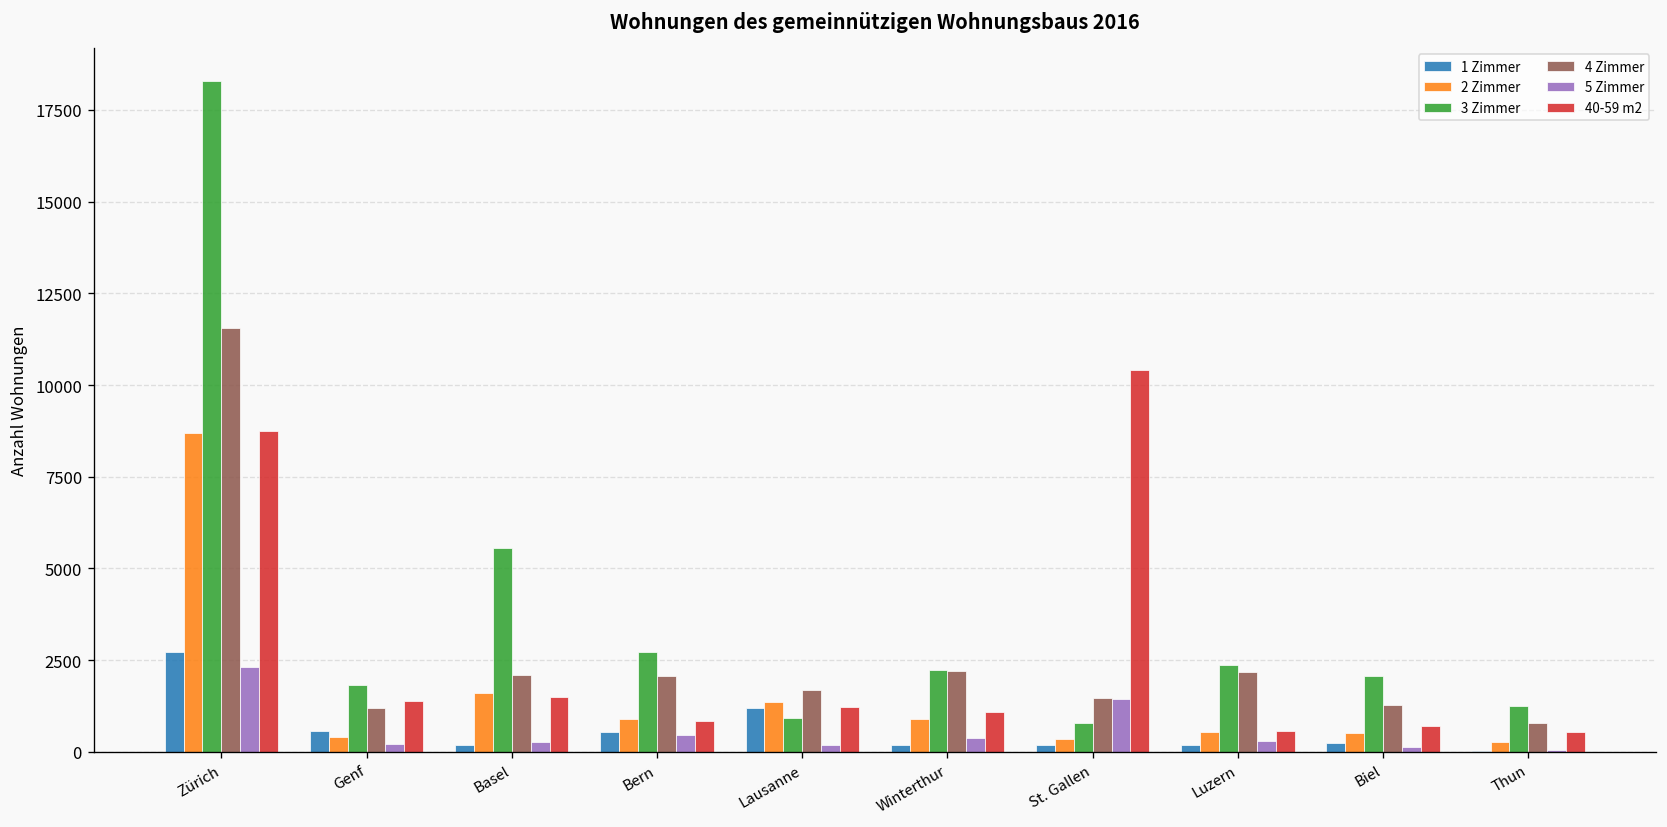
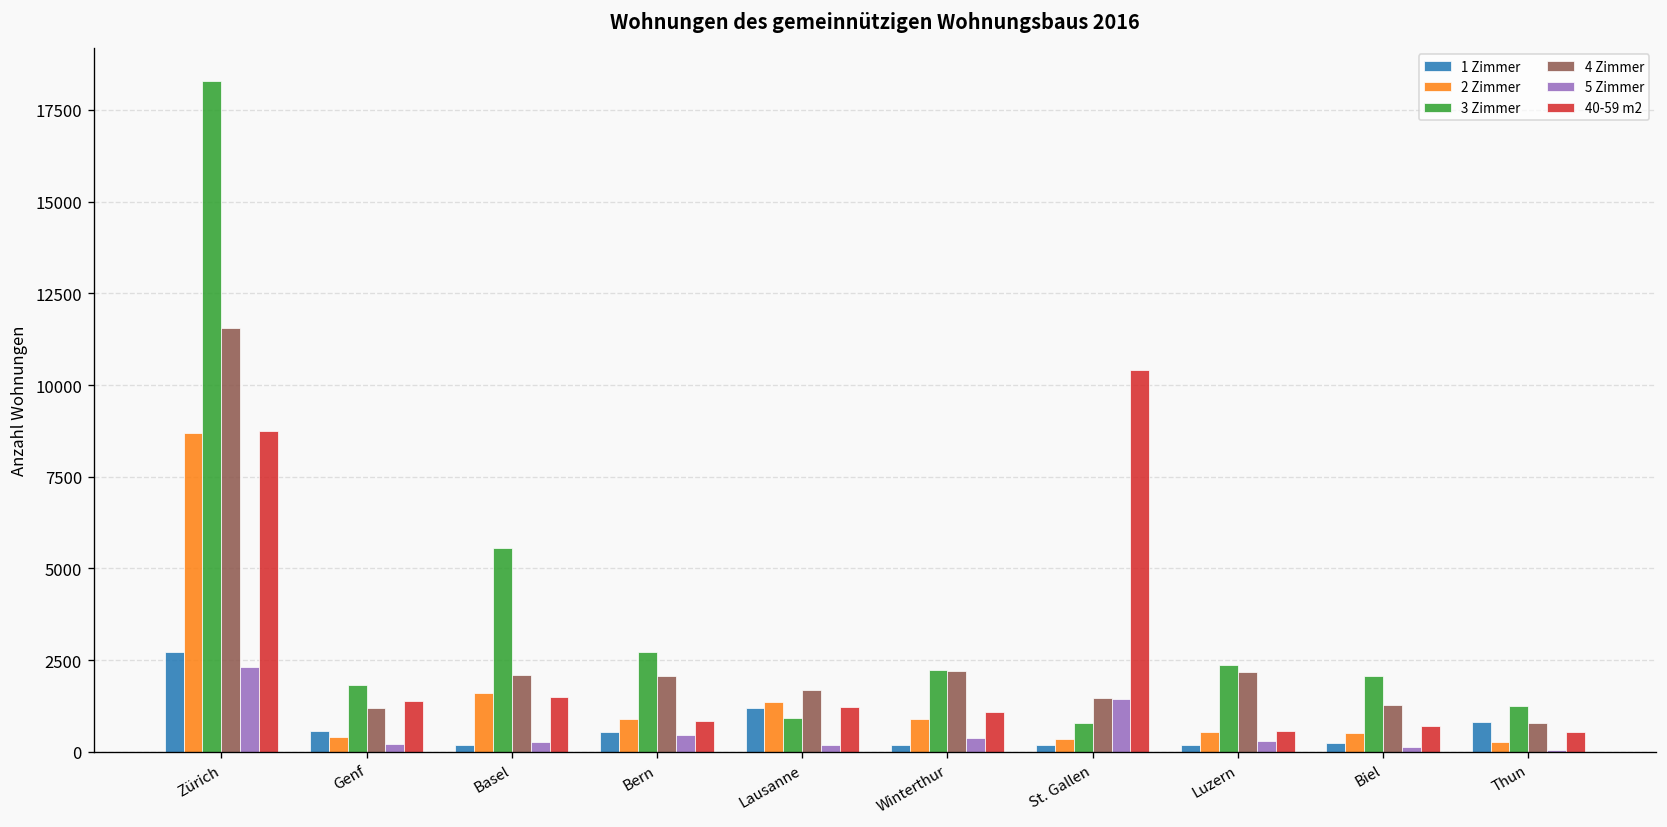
  {
    "1 Zimmer": {
      "Zürich": 2700,
      "Genf": 600,
      "Basel": 200,
      "Bern": 500,
      "Lausanne": 1200,
      "Winterthur": 200,
      "St. Gallen": 200,
      "Luzern": 200,
      "Biel": 200,
-     "Thun": 0
+     "Thun": 800
    },
    "2 Zimmer": {
      "Zürich": 8700,
      "Genf": 400,
      "Basel": 1600,
      "Bern": 900,
      "Lausanne": 1400,
      "Winterthur": 900,
      "St. Gallen": 300,
      "Luzern": 500,
      "Biel": 500,
      "Thun": 300
    },
    "3 Zimmer": {
      "Zürich": 18300,
      "Genf": 1800,
      "Basel": 5600,
      "Bern": 2700,
      "Lausanne": 900,
      "Winterthur": 2200,
      "St. Gallen": 800,
      "Luzern": 2400,
      "Biel": 2100,
      "Thun": 1200
    },
    "4 Zimmer": {
      "Zürich": 11500,
      "Genf": 1200,
      "Basel": 2100,
      "Bern": 2100,
      "Lausanne": 1700,
      "Winterthur": 2200,
      "St. Gallen": 1500,
      "Luzern": 2200,
      "Biel": 1300,
      "Thun": 800
    },
    "5 Zimmer": {
      "Zürich": 2300,
      "Genf": 200,
      "Basel": 300,
      "Bern": 500,
      "Lausanne": 200,
      "Winterthur": 400,
      "St. Gallen": 1400,
      "Luzern": 300,
      "Biel": 100
    },
    "40-59 m2": {
      "Zürich": 8700,
      "Genf": 1400,
      "Basel": 1500,
      "Bern": 800,
      "Lausanne": 1200,
      "Winterthur": 1100,
      "St. Gallen": 10400,
      "Luzern": 600,
      "Biel": 700,
      "Thun": 500
    }
  }
